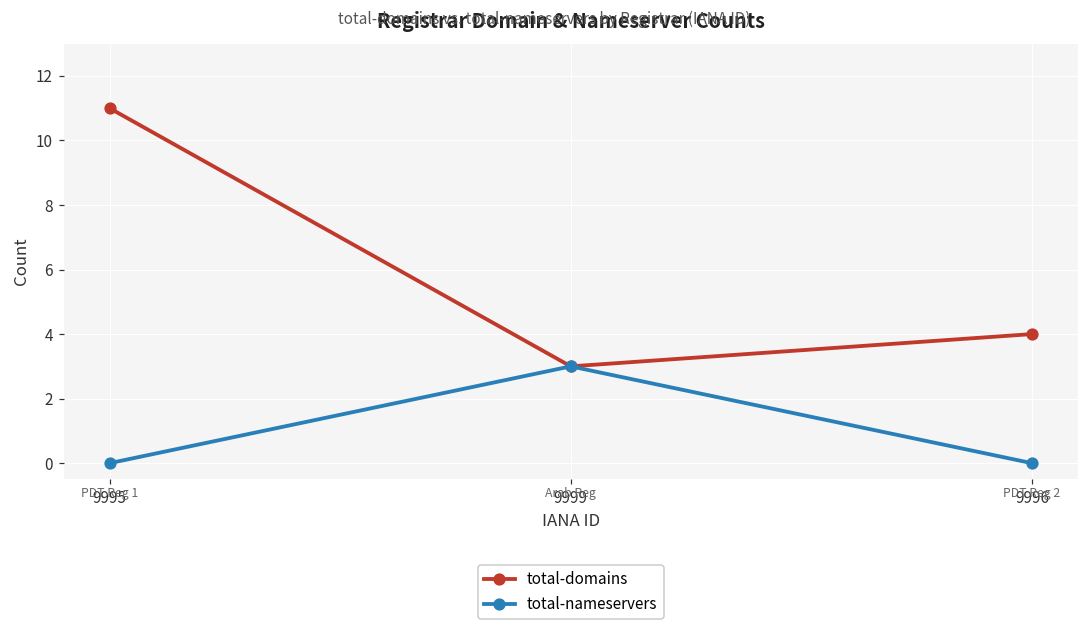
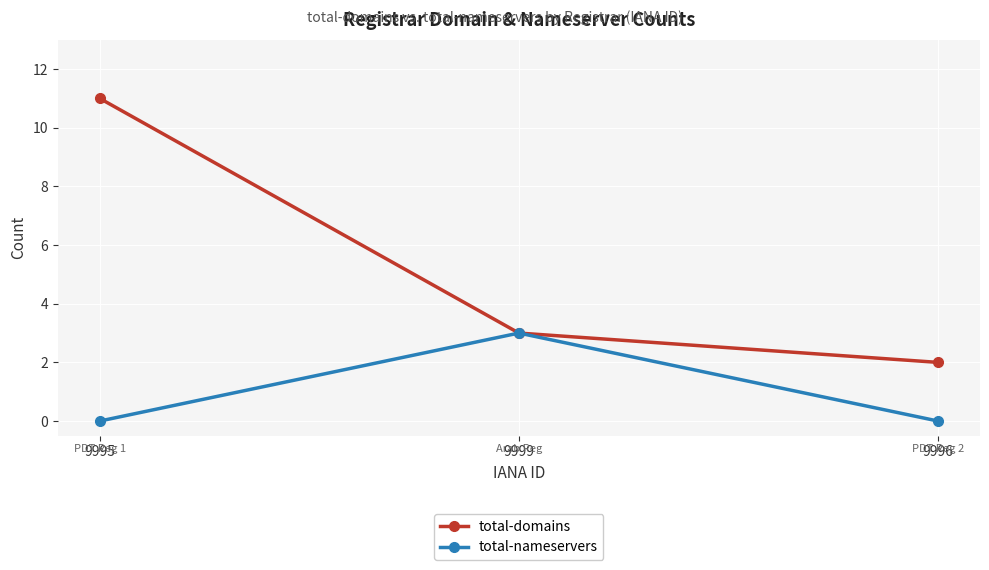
  {
    "total-domains": {
      "9995": 11,
-     "9996": 4
+     "9996": 2
    }
  }
